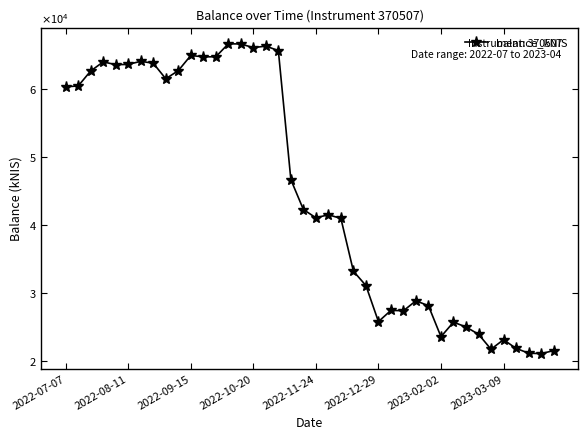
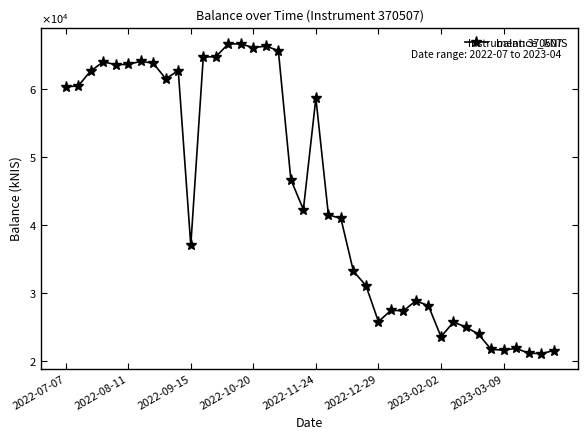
  {
    "2022-07-07": 60000,
    "2022-08-11": 64000,
-   "2022-09-15": 65000,
+   "2022-09-15": 37000,
    "2022-10-20": 66000,
-   "2022-11-24": 41000,
+   "2022-11-24": 59000,
    "2022-12-29": 26000,
    "2023-02-02": 24000,
-   "2023-03-09": 23000
+   "2023-03-09": 22000
  }
